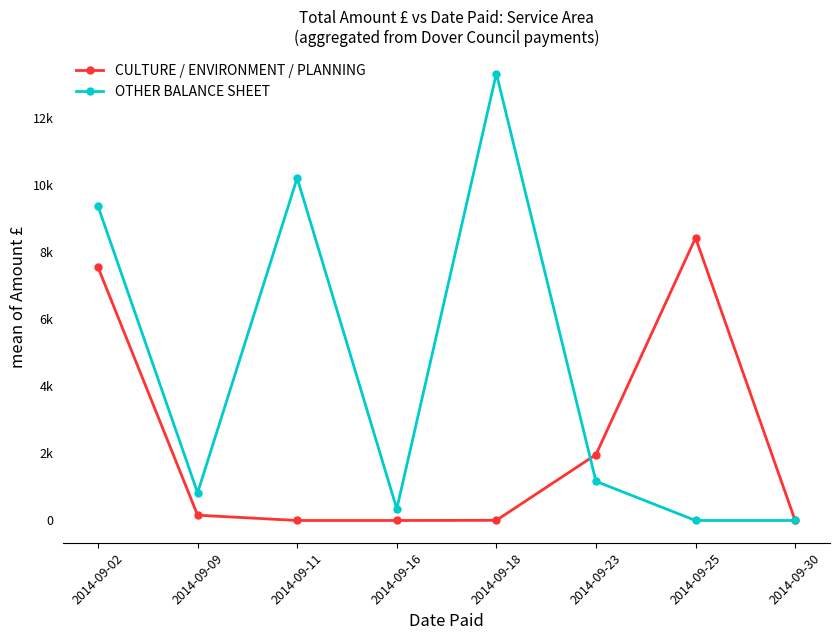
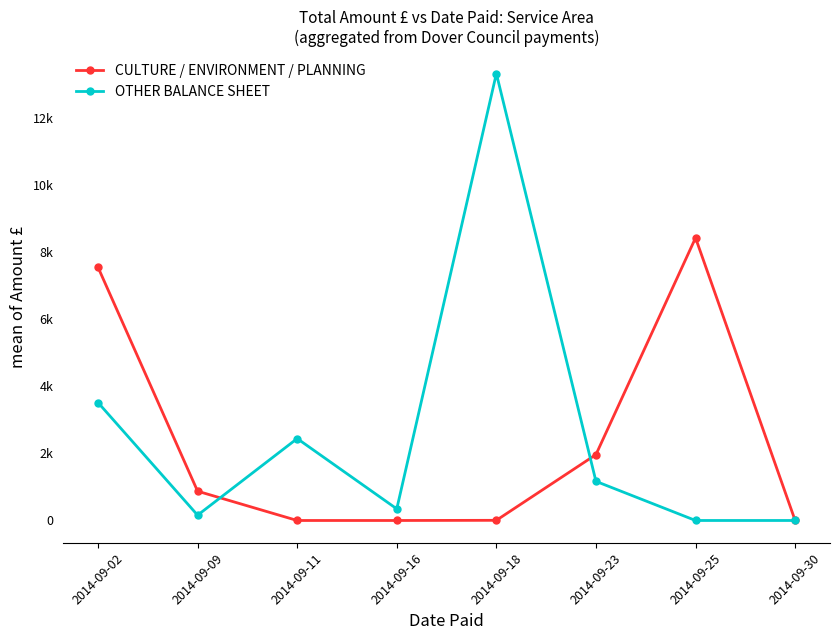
  {
    "CULTURE / ENVIRONMENT / PLANNING": {
      "2014-09-02": 7500,
-     "2014-09-09": 200,
+     "2014-09-09": 900,
      "2014-09-11": 0,
      "2014-09-16": 0,
      "2014-09-18": 0,
      "2014-09-23": 2000,
      "2014-09-25": 8400
    },
    "OTHER BALANCE SHEET": {
-     "2014-09-02": 9400,
-     "2014-09-09": 800,
-     "2014-09-11": 10200,
+     "2014-09-02": 3500,
+     "2014-09-09": 200,
+     "2014-09-11": 2400,
      "2014-09-16": 300,
      "2014-09-18": 13300,
      "2014-09-23": 1200,
      "2014-09-25": 0
    }
  }
